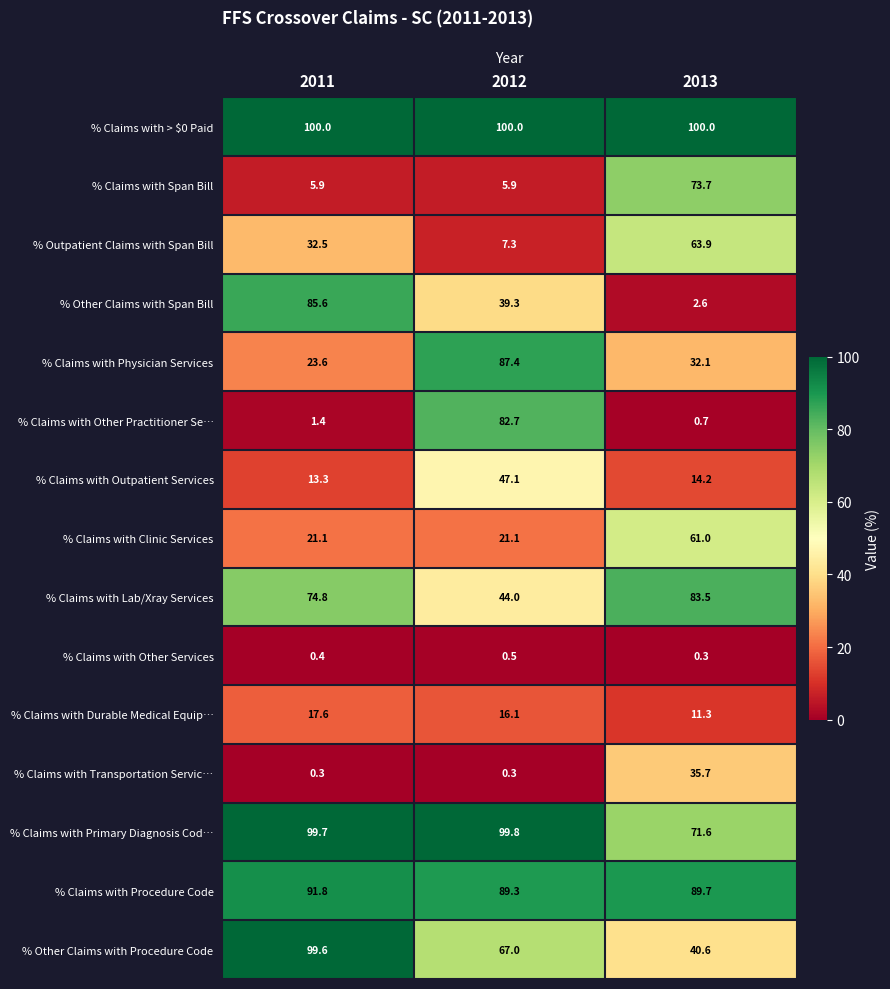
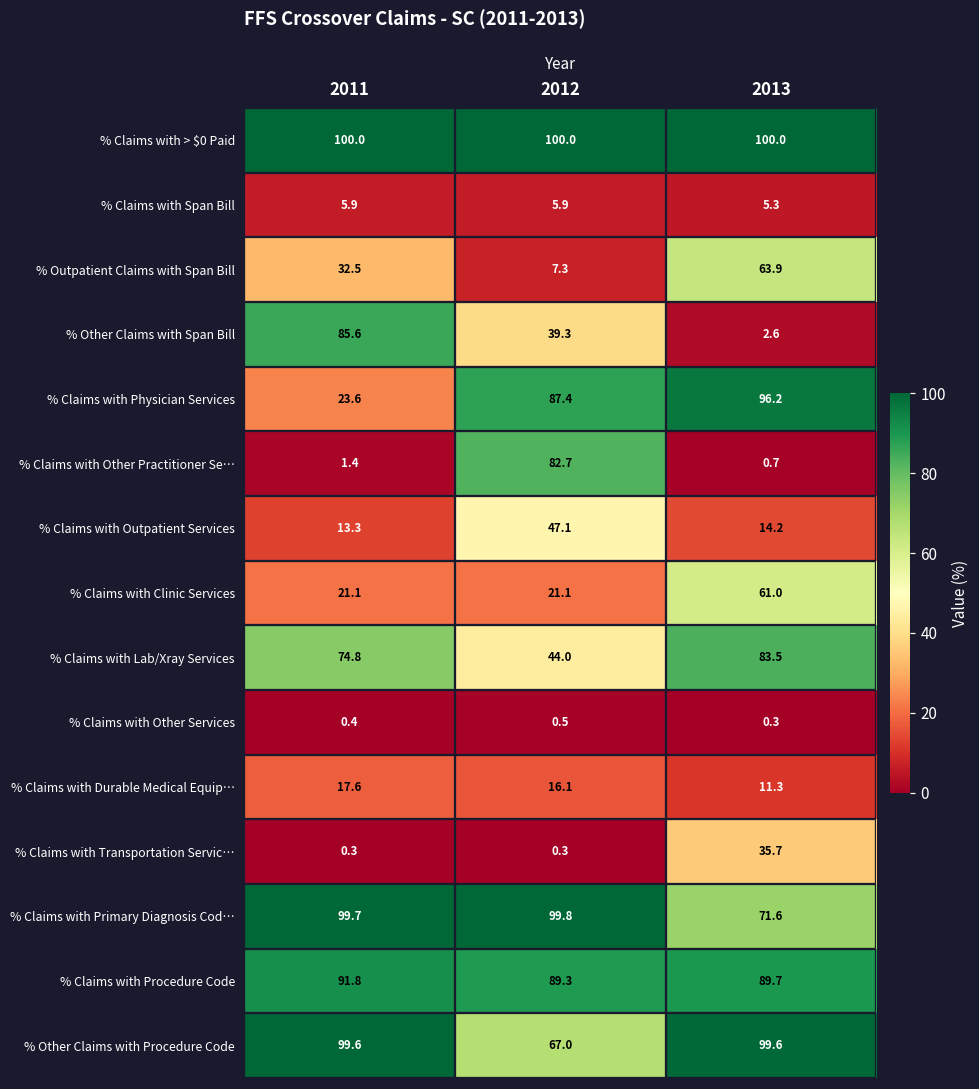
  {
    "% Claims with > $0 Paid": {
      "2011": 100.0,
      "2012": 100.0,
      "2013": 100.0
    },
    "% Claims with Span Bill": {
      "2011": 5.9,
      "2012": 5.9,
-     "2013": 73.7
+     "2013": 5.3
    },
    "% Outpatient Claims with Span Bill": {
      "2011": 32.5,
      "2012": 7.3,
      "2013": 63.9
    },
    "% Other Claims with Span Bill": {
      "2011": 85.6,
      "2012": 39.3,
      "2013": 2.6
    },
    "% Claims with Physician Services": {
      "2011": 23.6,
      "2012": 87.4,
-     "2013": 32.1
+     "2013": 96.2
    },
    "% Claims with Other Practitioner Se…": {
      "2011": 1.4,
      "2012": 82.7,
      "2013": 0.7
    },
    "% Claims with Outpatient Services": {
      "2011": 13.3,
      "2012": 47.1,
      "2013": 14.2
    },
    "% Claims with Clinic Services": {
      "2011": 21.1,
      "2012": 21.1,
      "2013": 61.0
    },
    "% Claims with Lab/Xray Services": {
      "2011": 74.8,
      "2012": 44.0,
      "2013": 83.5
    },
    "% Claims with Other Services": {
      "2011": 0.4,
      "2012": 0.5,
      "2013": 0.3
    },
    "% Claims with Durable Medical Equip…": {
      "2011": 17.6,
      "2012": 16.1,
      "2013": 11.3
    },
    "% Claims with Transportation Servic…": {
      "2011": 0.3,
      "2012": 0.3,
      "2013": 35.7
    },
    "% Claims with Primary Diagnosis Cod…": {
      "2011": 99.7,
      "2012": 99.8,
      "2013": 71.6
    },
    "% Claims with Procedure Code": {
      "2011": 91.8,
      "2012": 89.3,
      "2013": 89.7
    },
    "% Other Claims with Procedure Code": {
      "2011": 99.6,
      "2012": 67.0,
-     "2013": 40.6
+     "2013": 99.6
    }
  }
